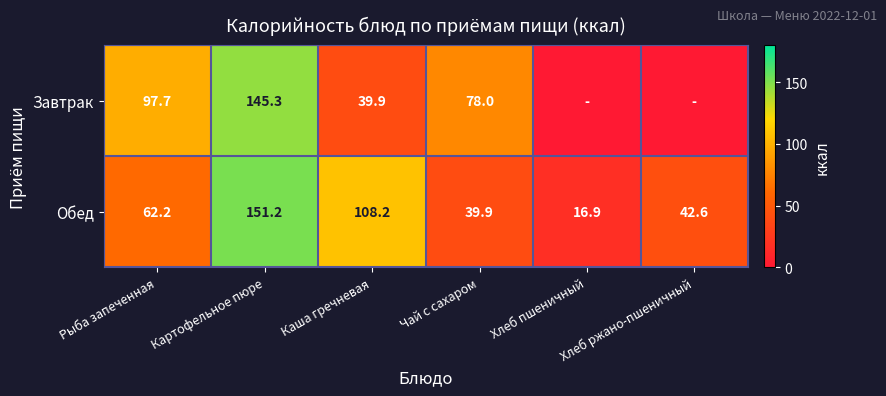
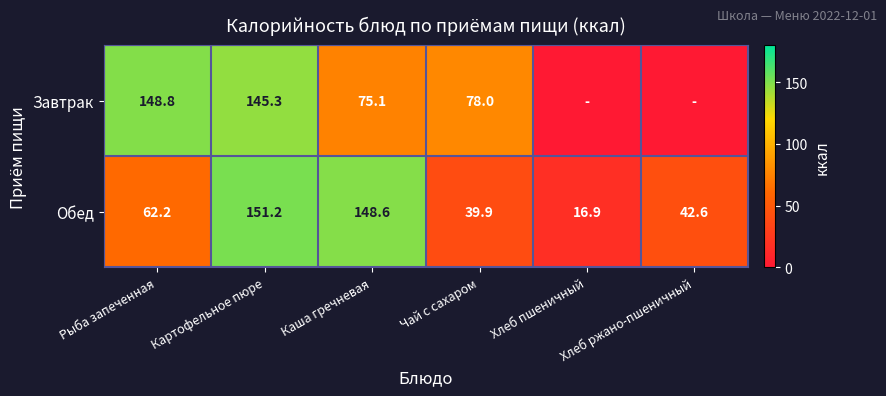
  {
    "Завтрак": {
-     "Рыба запеченная": 97.7,
+     "Рыба запеченная": 148.8,
      "Картофельное пюре": 145.3,
-     "Каша гречневая": 39.9,
+     "Каша гречневая": 75.1,
      "Чай с сахаром": 78.0
    },
    "Обед": {
      "Рыба запеченная": 62.2,
      "Картофельное пюре": 151.2,
-     "Каша гречневая": 108.2,
+     "Каша гречневая": 148.6,
      "Чай с сахаром": 39.9,
      "Хлеб пшеничный": 16.9,
      "Хлеб ржано-пшеничный": 42.6
    }
  }
